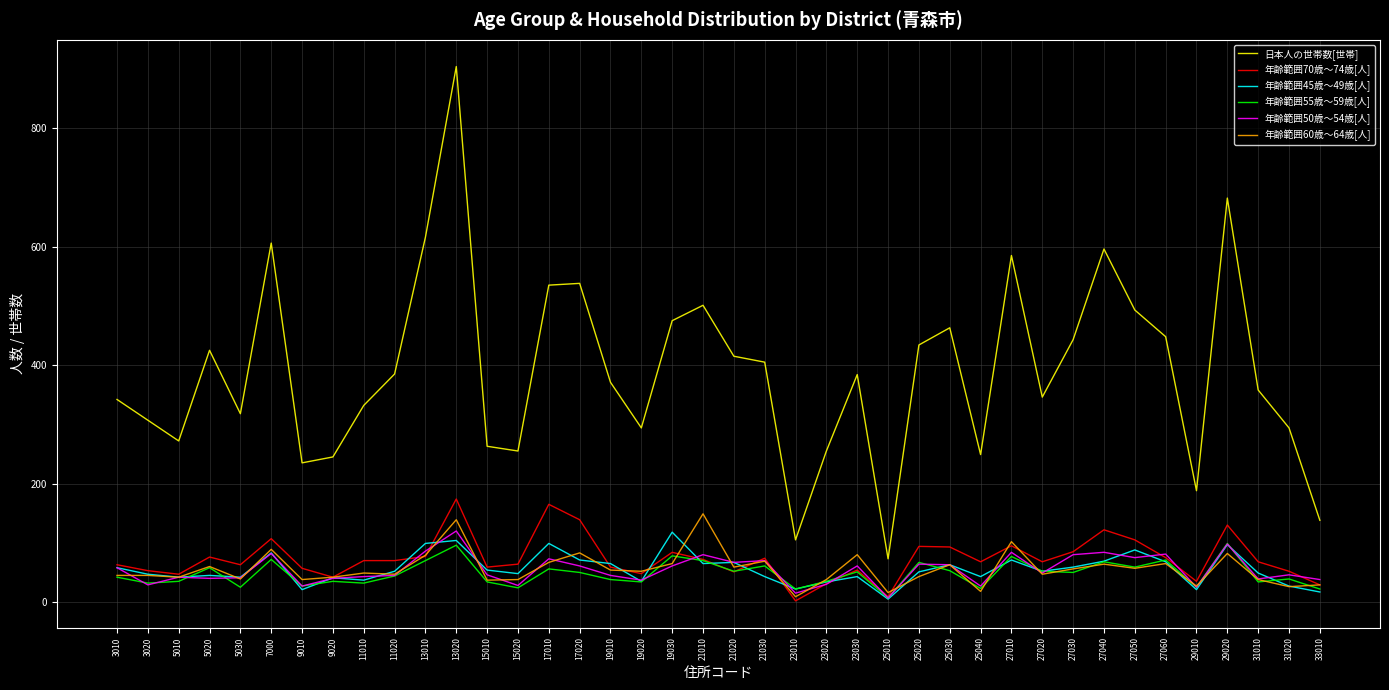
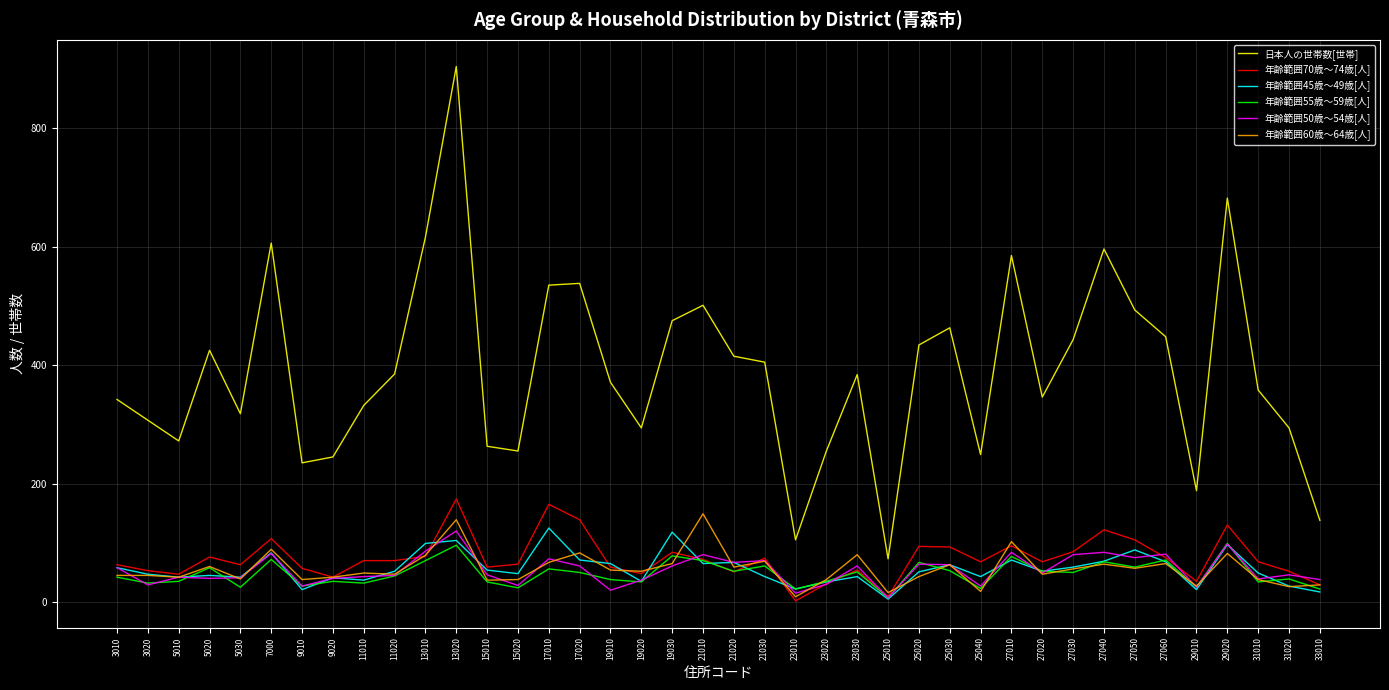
  {
    "日本人の世帯数[世帯]": {
      "3010": 340,
      "3020": 310,
      "5010": 270,
      "5020": 430,
      "5030": 320,
      "7000": 610,
      "9010": 240,
      "9020": 250,
      "11010": 330,
      "11020": 390,
      "13010": 620,
      "13020": 900,
      "15010": 260,
      "15020": 260,
      "17010": 540,
      "17020": 540,
      "19010": 370,
      "19020": 290,
      "19030": 480,
      "21010": 500,
      "21020": 420,
      "21030": 410,
      "23010": 110,
      "23020": 260,
      "23030": 380,
      "25010": 70,
      "25020": 430,
      "25030": 460,
      "25040": 250,
      "27010": 590,
      "27020": 350,
      "27030": 440,
      "27040": 600,
      "27050": 490,
      "27060": 450,
      "29010": 190,
      "29020": 680,
      "31010": 360,
      "31020": 290,
      "33010": 140
    },
    "年齢範囲70歳～74歳[人]": {
      "3010": 60,
      "3020": 50,
      "5010": 50,
      "5020": 80,
      "5030": 60,
      "7000": 110,
      "9010": 60,
      "11010": 70,
      "11020": 70,
      "13020": 170,
      "15010": 60,
      "15020": 60,
      "17010": 170,
      "17020": 140,
      "19010": 60,
      "19030": 80,
      "23010": 0,
      "25020": 90,
      "25030": 90,
      "25040": 70,
      "27010": 100,
      "27020": 70,
      "27030": 90,
      "27040": 120,
      "27050": 110,
      "29010": 40,
      "29020": 130,
      "31010": 70,
      "31020": 50
    },
    "年齢範囲45歳～49歳[人]": {
      "5020": 50,
      "9010": 20,
      "11010": 40,
      "11020": 50,
      "13010": 100,
      "13020": 100,
      "15010": 50,
      "15020": 50,
-     "17010": 100,
+     "17010": 130,
      "17020": 70,
      "19010": 70,
      "19030": 120,
      "21010": 70,
      "21030": 40,
      "23030": 40,
      "25020": 50,
      "25040": 40,
      "27010": 70,
      "27050": 90,
      "31010": 50,
      "33010": 20
    },
    "年齢範囲55歳～59歳[人]": {
      "5010": 40,
      "5030": 30,
      "7000": 70,
      "9020": 40,
      "11010": 30,
      "13010": 70,
      "13020": 100,
      "17010": 60,
      "17020": 50,
      "19010": 40,
      "19030": 80,
      "21030": 60,
      "25030": 50,
      "27010": 80,
      "27030": 50,
      "31020": 40,
      "33010": 20
    },
    "年齢範囲50歳～54歳[人]": {
      "5020": 40,
      "11010": 40,
      "13010": 90,
      "13020": 120,
      "15010": 50,
      "17010": 70,
      "17020": 60,
-     "19010": 50,
+     "19010": 20,
      "21010": 80,
      "23010": 20,
      "23030": 60,
      "27010": 80,
      "27030": 80,
      "27040": 80,
      "27050": 80,
      "27060": 80,
      "31020": 50,
      "33010": 40
    },
    "年齢範囲60歳～64歳[人]": {
      "7000": 90,
      "9010": 40,
      "11010": 50,
      "13020": 140,
      "15020": 40,
      "17010": 70,
      "17020": 80,
      "19010": 50,
      "21010": 150,
      "21020": 60,
      "23010": 10,
      "23030": 80,
      "25010": 20,
      "25020": 40,
      "25040": 20,
      "27010": 100,
      "29020": 80
    }
  }
